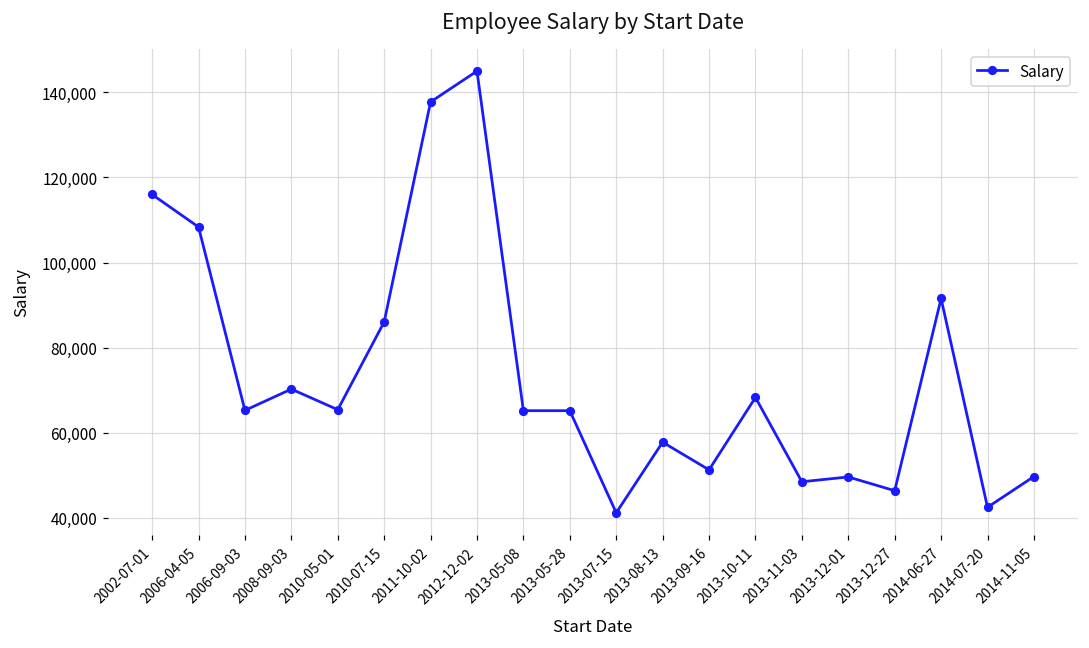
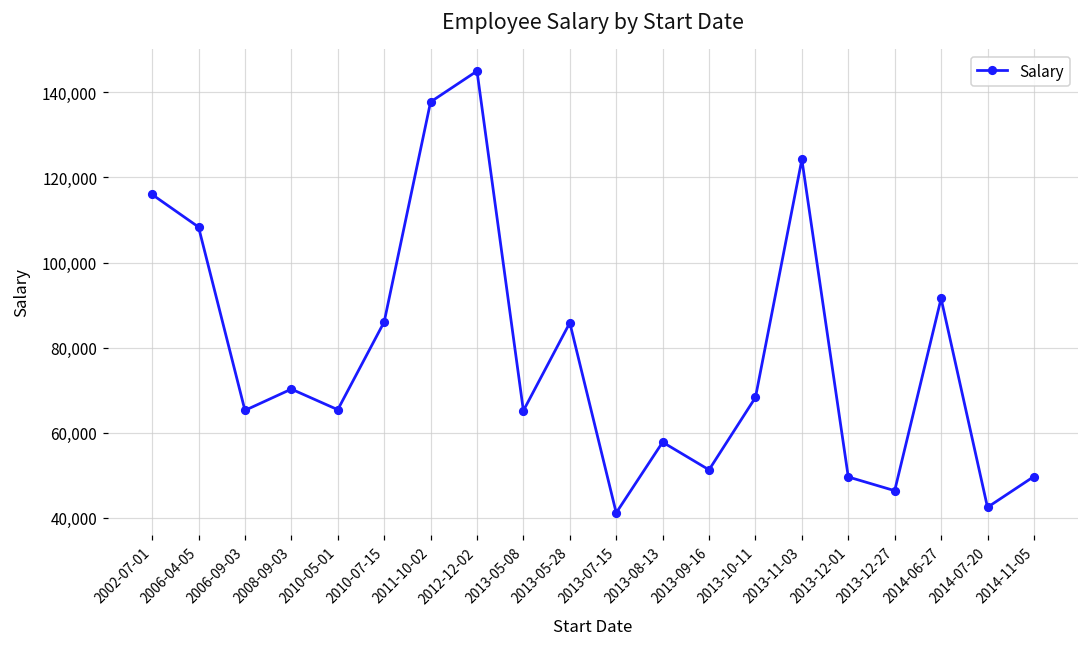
  {
    "2002-07-01": "116,000",
    "2006-04-05": "108,000",
    "2006-09-03": "65,000",
    "2008-09-03": "70,000",
    "2010-05-01": "65,000",
    "2010-07-15": "86,000",
    "2011-10-02": "138,000",
    "2012-12-02": "145,000",
    "2013-05-08": "65,000",
-   "2013-05-28": "65,000",
+   "2013-05-28": "86,000",
    "2013-07-15": "41,000",
    "2013-08-13": "58,000",
    "2013-09-16": "51,000",
    "2013-10-11": "68,000",
-   "2013-11-03": "49,000",
+   "2013-11-03": "124,000",
    "2013-12-01": "50,000",
    "2013-12-27": "46,000",
    "2014-06-27": "92,000",
    "2014-07-20": "43,000",
    "2014-11-05": "50,000"
  }
